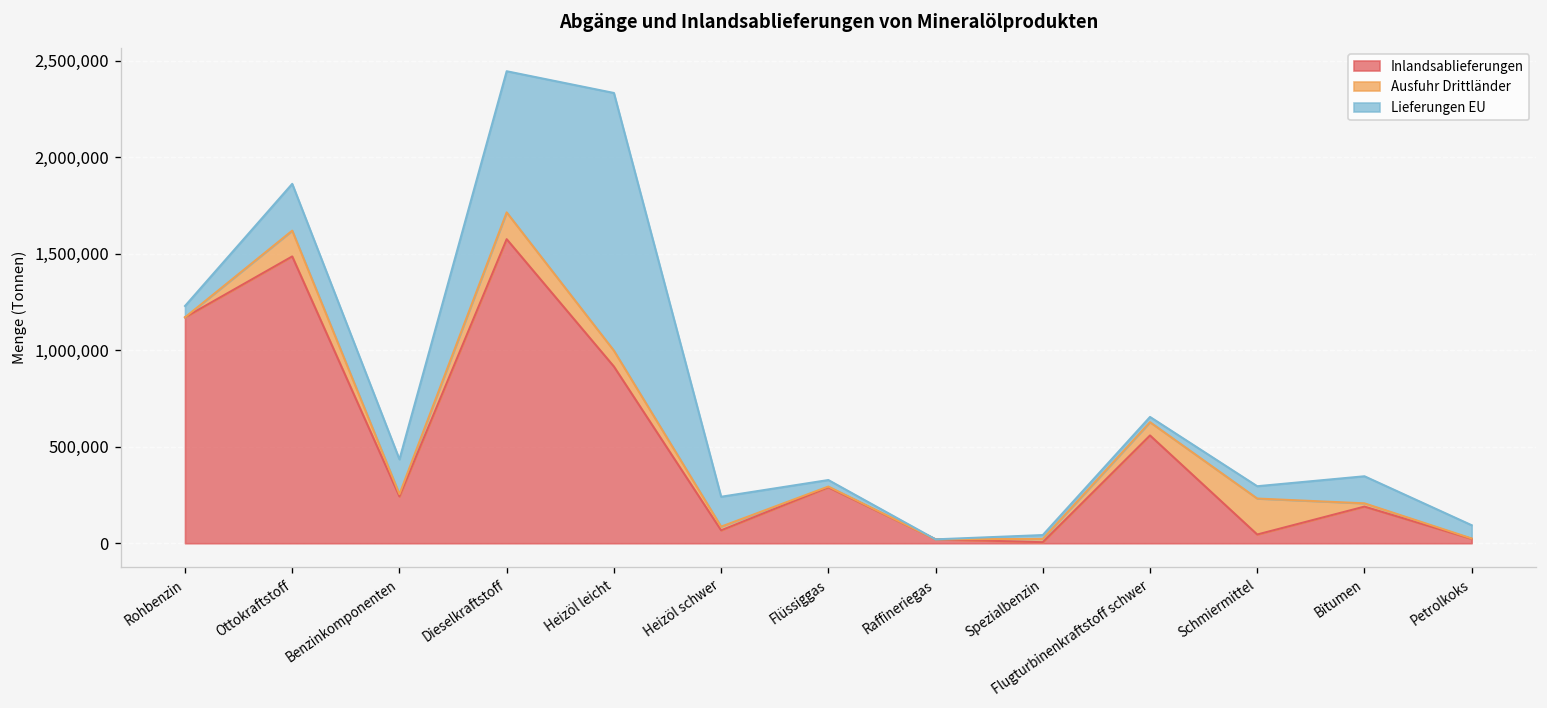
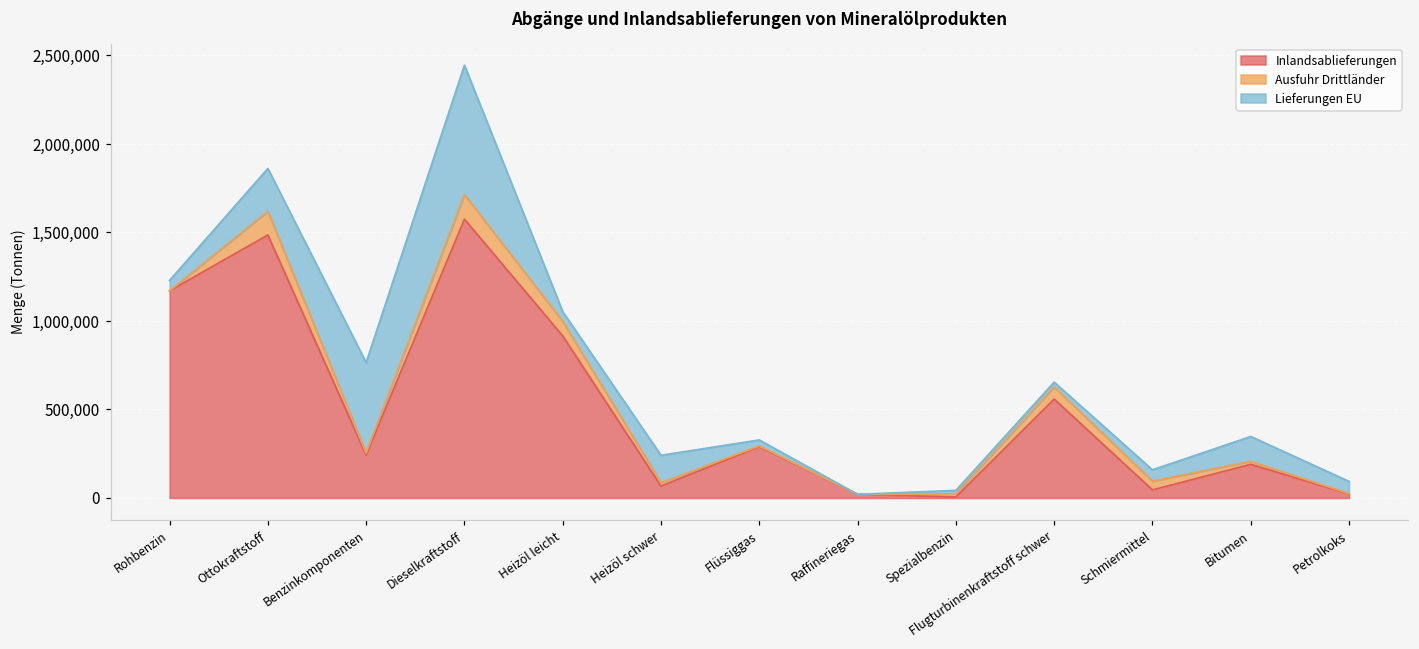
  {
    "Inlandsablieferungen": {
      "Ottokraftstoff": "1,490,000",
      "Dieselkraftstoff": "1,570,000",
      "Heizöl leicht": "920,000",
      "Heizöl schwer": "70,000",
      "Spezialbenzin": "10,000",
      "Flugturbinenkraftstoff schwer": "560,000",
      "Schmiermittel": "50,000",
      "Bitumen": "190,000"
    },
    "Ausfuhr Drittländer": {
      "Ottokraftstoff": "130,000",
      "Dieselkraftstoff": "140,000",
      "Heizöl leicht": "80,000",
      "Heizöl schwer": "20,000",
      "Spezialbenzin": "20,000",
      "Flugturbinenkraftstoff schwer": "70,000",
-     "Schmiermittel": "190,000",
+     "Schmiermittel": "50,000",
      "Bitumen": "20,000"
    },
    "Lieferungen EU": {
      "Rohbenzin": "60,000",
      "Ottokraftstoff": "240,000",
-     "Benzinkomponenten": "180,000",
+     "Benzinkomponenten": "510,000",
      "Dieselkraftstoff": "730,000",
-     "Heizöl leicht": "1,330,000",
+     "Heizöl leicht": "50,000",
      "Heizöl schwer": "150,000",
      "Flüssiggas": "30,000",
      "Spezialbenzin": "20,000",
      "Flugturbinenkraftstoff schwer": "30,000",
      "Schmiermittel": "60,000",
      "Bitumen": "140,000",
      "Petrolkoks": "70,000"
    }
  }
